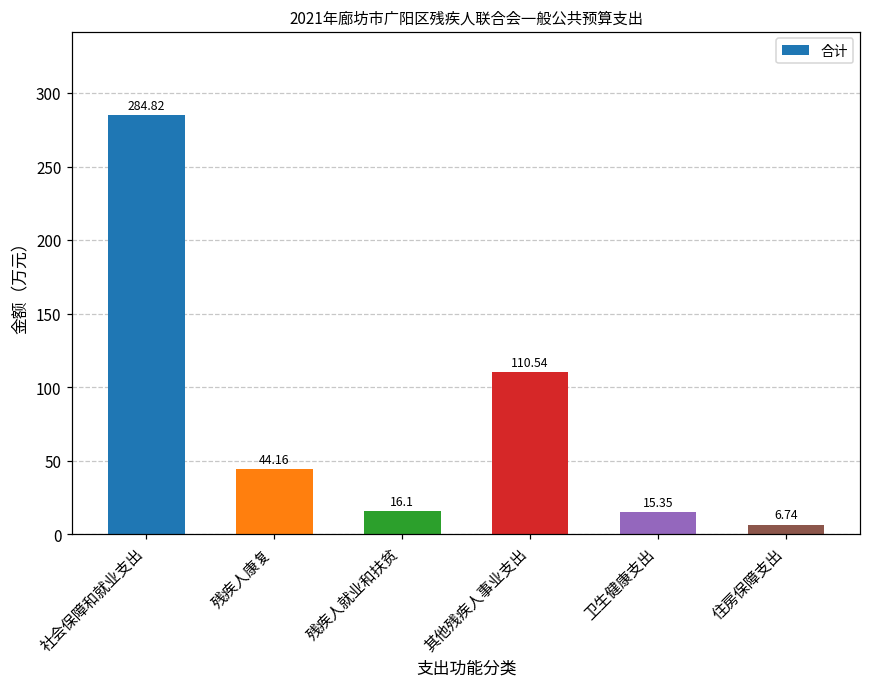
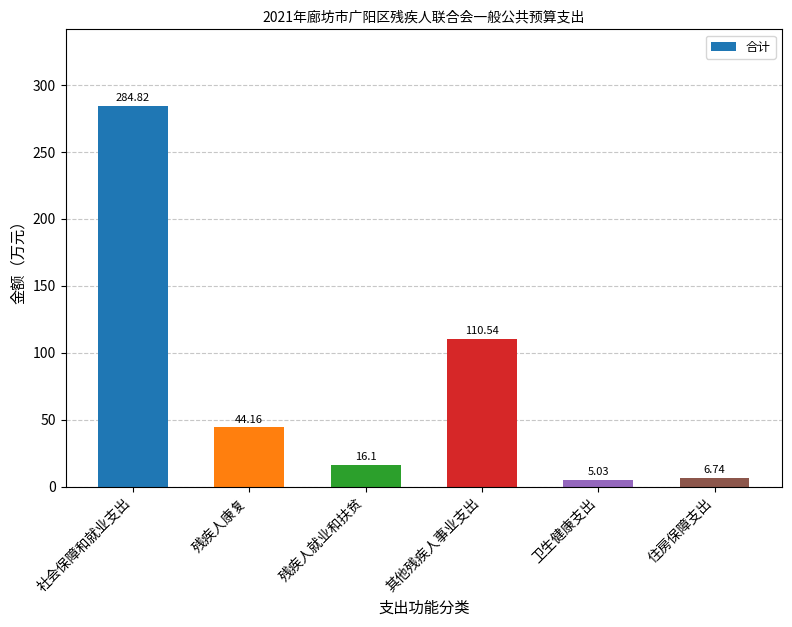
  {
    "社会保障和就业支出": 284.82,
    "残疾人康复": 44.16,
    "残疾人就业和扶贫": 16.1,
    "其他残疾人事业支出": 110.54,
-   "卫生健康支出": 15.35,
+   "卫生健康支出": 5.03,
    "住房保障支出": 6.74
  }
